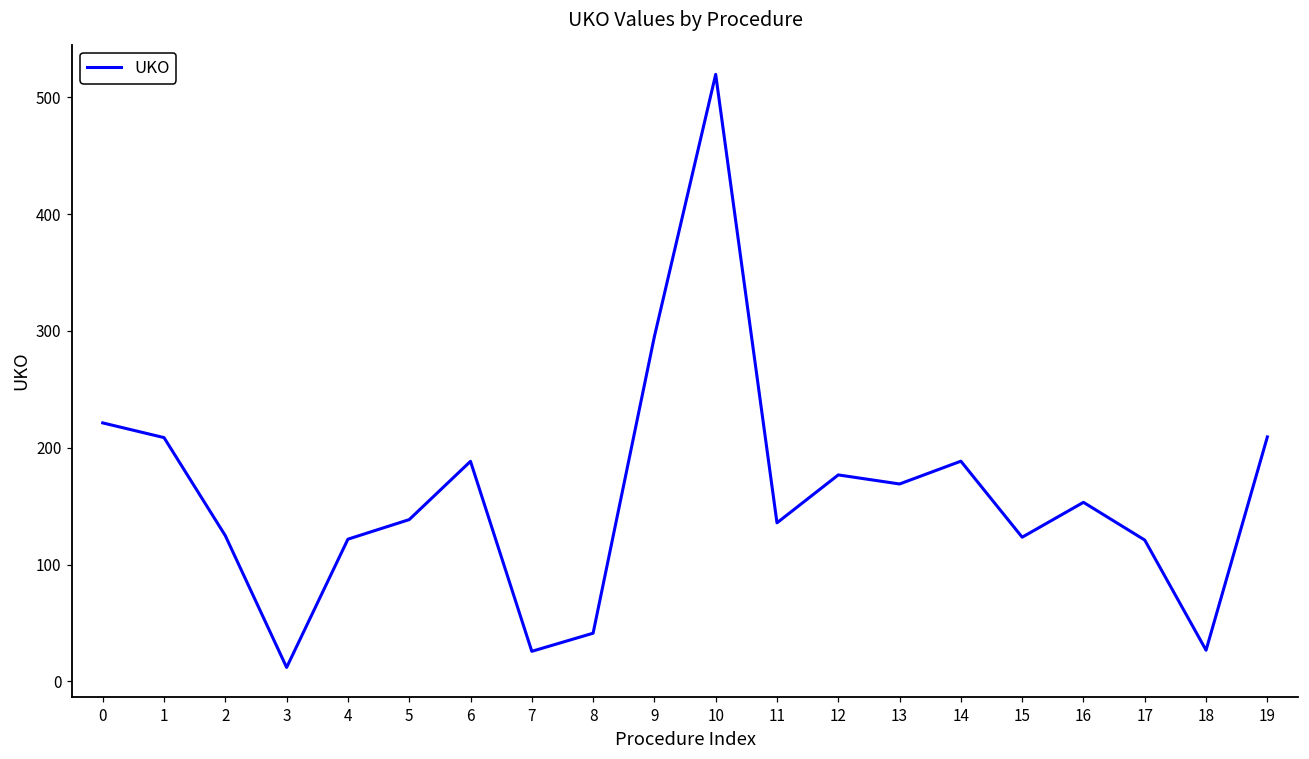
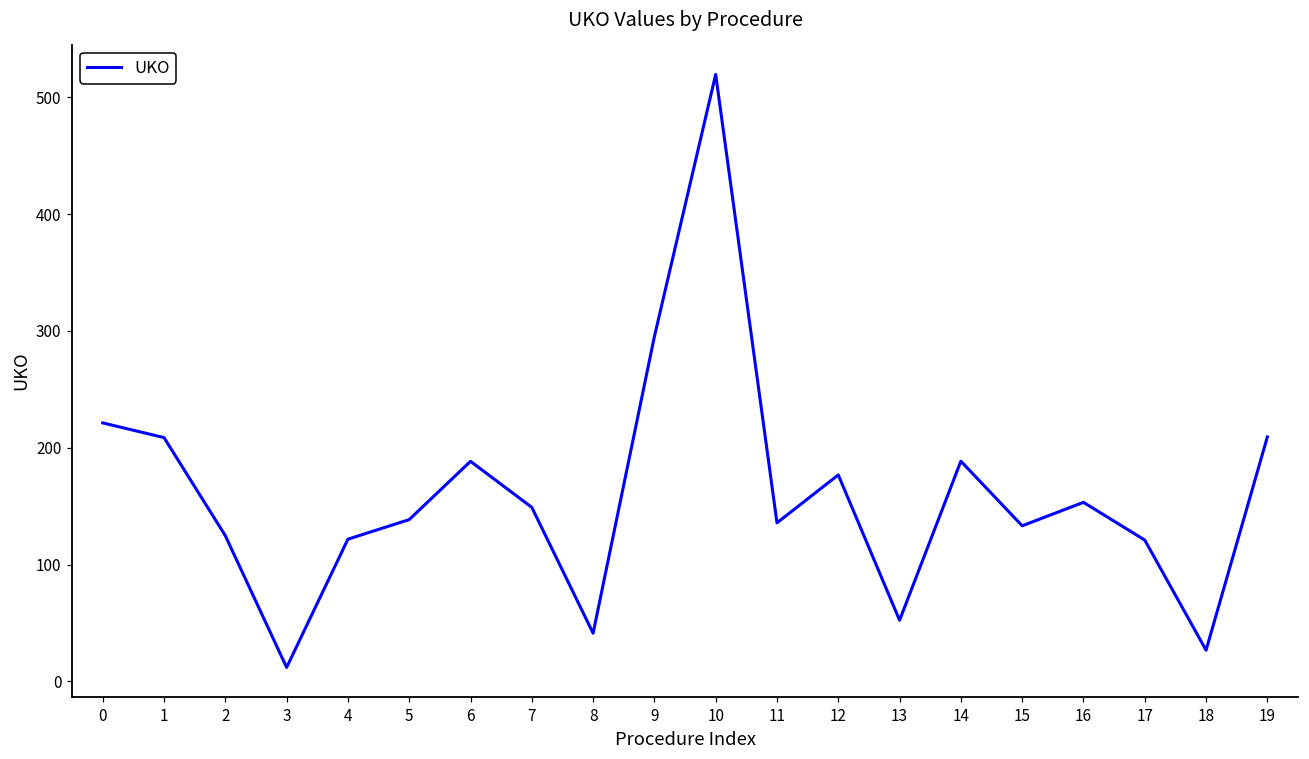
  {
    "0": 221,
    "1": 209,
    "2": 125,
    "3": 12,
    "4": 122,
    "5": 139,
    "6": 188,
-   "7": 26,
+   "7": 149,
    "8": 41,
    "9": 295,
    "10": 520,
    "11": 136,
    "12": 177,
-   "13": 169,
+   "13": 52,
    "14": 189,
-   "15": 123,
+   "15": 133,
    "16": 153,
    "17": 121,
    "18": 27,
    "19": 209
  }
